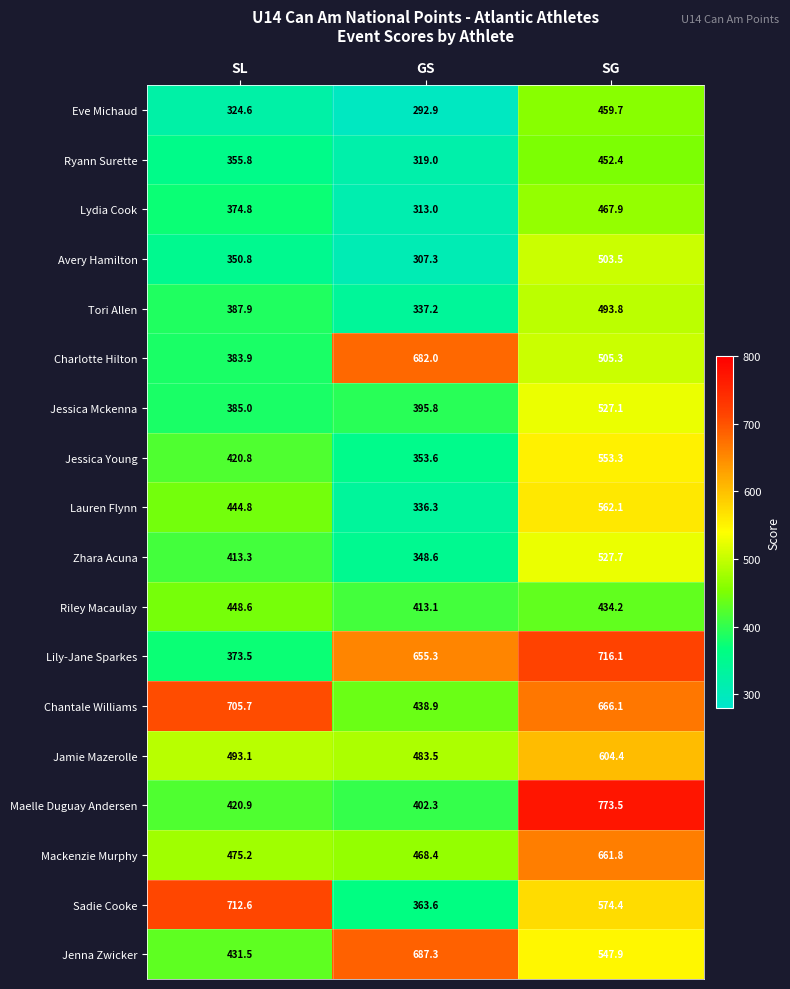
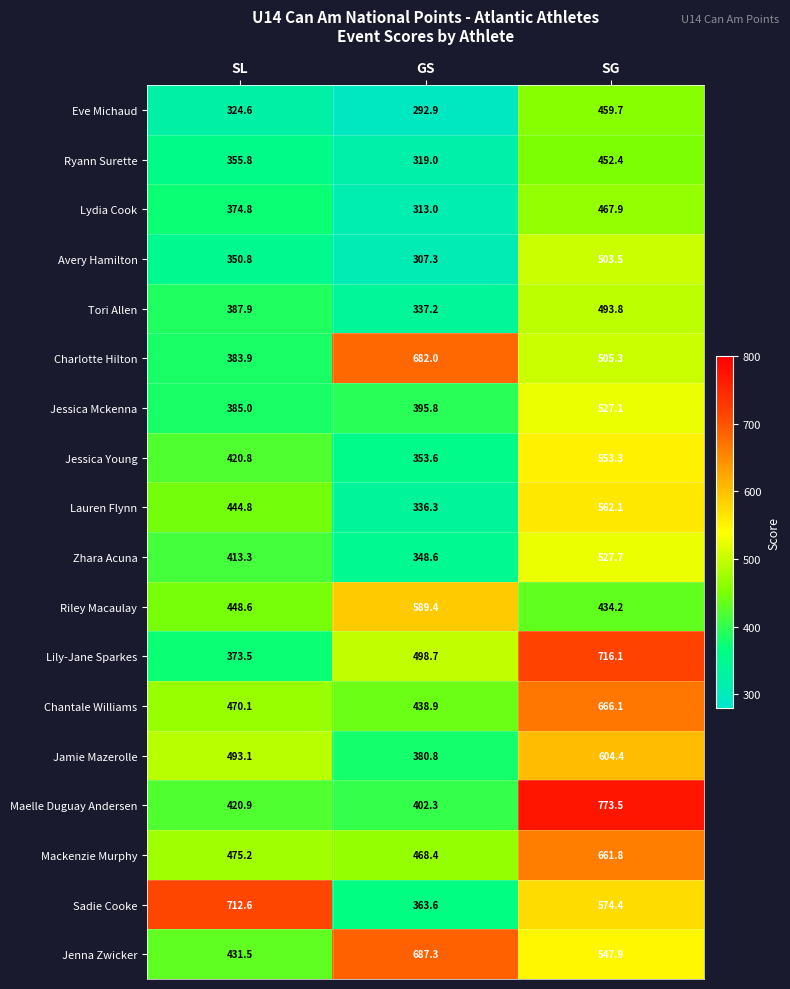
  {
    "Eve Michaud": {
      "SL": 324.6,
      "GS": 292.9,
      "SG": 459.7
    },
    "Ryann Surette": {
      "SL": 355.8,
      "GS": 319.0,
      "SG": 452.4
    },
    "Lydia Cook": {
      "SL": 374.8,
      "GS": 313.0,
      "SG": 467.9
    },
    "Avery Hamilton": {
      "SL": 350.8,
      "GS": 307.3,
      "SG": 503.5
    },
    "Tori Allen": {
      "SL": 387.9,
      "GS": 337.2,
      "SG": 493.8
    },
    "Charlotte Hilton": {
      "SL": 383.9,
      "GS": 682.0,
      "SG": 505.3
    },
    "Jessica Mckenna": {
      "SL": 385.0,
      "GS": 395.8,
      "SG": 527.1
    },
    "Jessica Young": {
      "SL": 420.8,
      "GS": 353.6,
      "SG": 553.3
    },
    "Lauren Flynn": {
      "SL": 444.8,
      "GS": 336.3,
      "SG": 562.1
    },
    "Zhara Acuna": {
      "SL": 413.3,
      "GS": 348.6,
      "SG": 527.7
    },
    "Riley Macaulay": {
      "SL": 448.6,
-     "GS": 413.1,
+     "GS": 589.4,
      "SG": 434.2
    },
    "Lily-Jane Sparkes": {
      "SL": 373.5,
-     "GS": 655.3,
+     "GS": 498.7,
      "SG": 716.1
    },
    "Chantale Williams": {
-     "SL": 705.7,
+     "SL": 470.1,
      "GS": 438.9,
      "SG": 666.1
    },
    "Jamie Mazerolle": {
      "SL": 493.1,
-     "GS": 483.5,
+     "GS": 380.8,
      "SG": 604.4
    },
    "Maelle Duguay Andersen": {
      "SL": 420.9,
      "GS": 402.3,
      "SG": 773.5
    },
    "Mackenzie Murphy": {
      "SL": 475.2,
      "GS": 468.4,
      "SG": 661.8
    },
    "Sadie Cooke": {
      "SL": 712.6,
      "GS": 363.6,
      "SG": 574.4
    },
    "Jenna Zwicker": {
      "SL": 431.5,
      "GS": 687.3,
      "SG": 547.9
    }
  }
